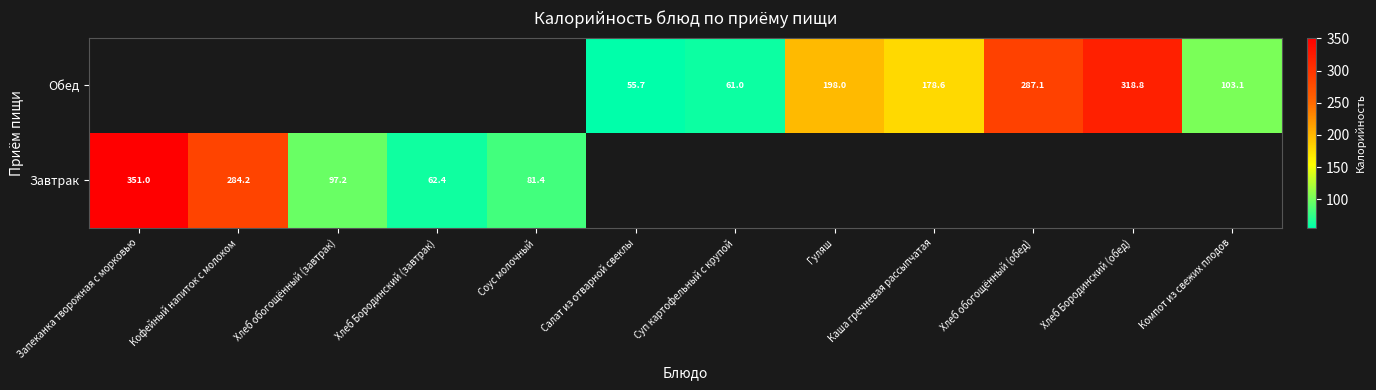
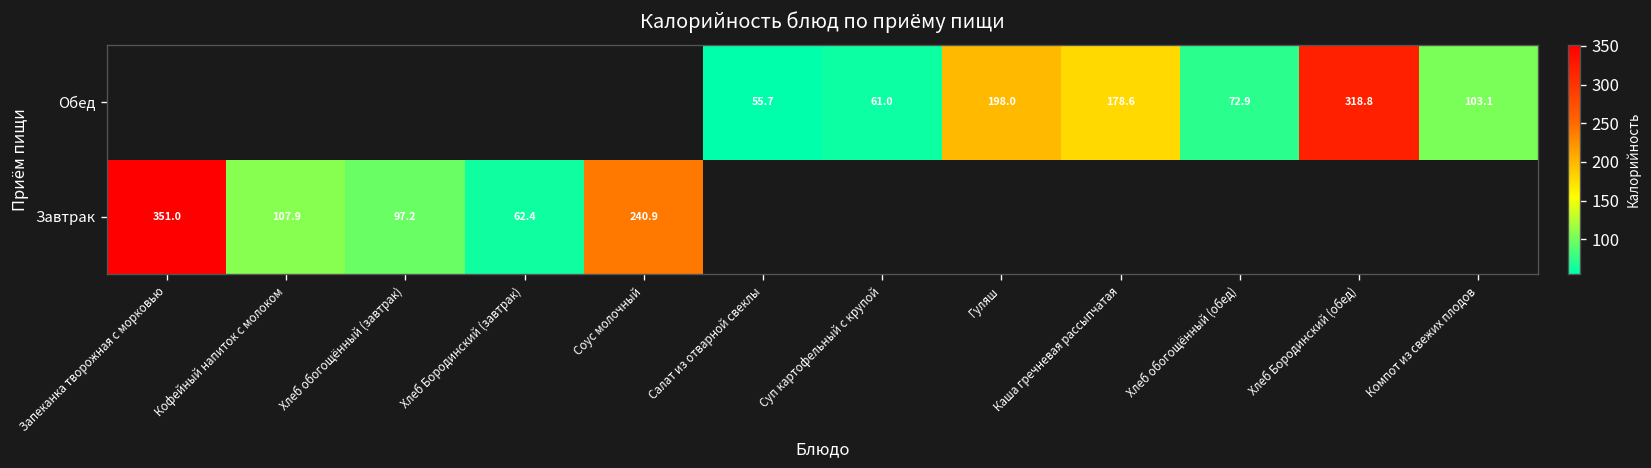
  {
    "Обед": {
      "Салат из отварной свеклы": 55.7,
      "Суп картофельный с крупой": 61.0,
      "Гуляш": 198.0,
      "Каша гречневая рассыпчатая": 178.6,
-     "Хлеб обогощённый (обед)": 287.1,
+     "Хлеб обогощённый (обед)": 72.9,
      "Хлеб Бородинский (обед)": 318.8,
      "Компот из свежих плодов": 103.1
    },
    "Завтрак": {
      "Запеканка творожная с морковью": 351.0,
-     "Кофейный напиток с молоком": 284.2,
+     "Кофейный напиток с молоком": 107.9,
      "Хлеб обогощённый (завтрак)": 97.2,
      "Хлеб Бородинский (завтрак)": 62.4,
-     "Соус молочный": 81.4
+     "Соус молочный": 240.9
    }
  }
